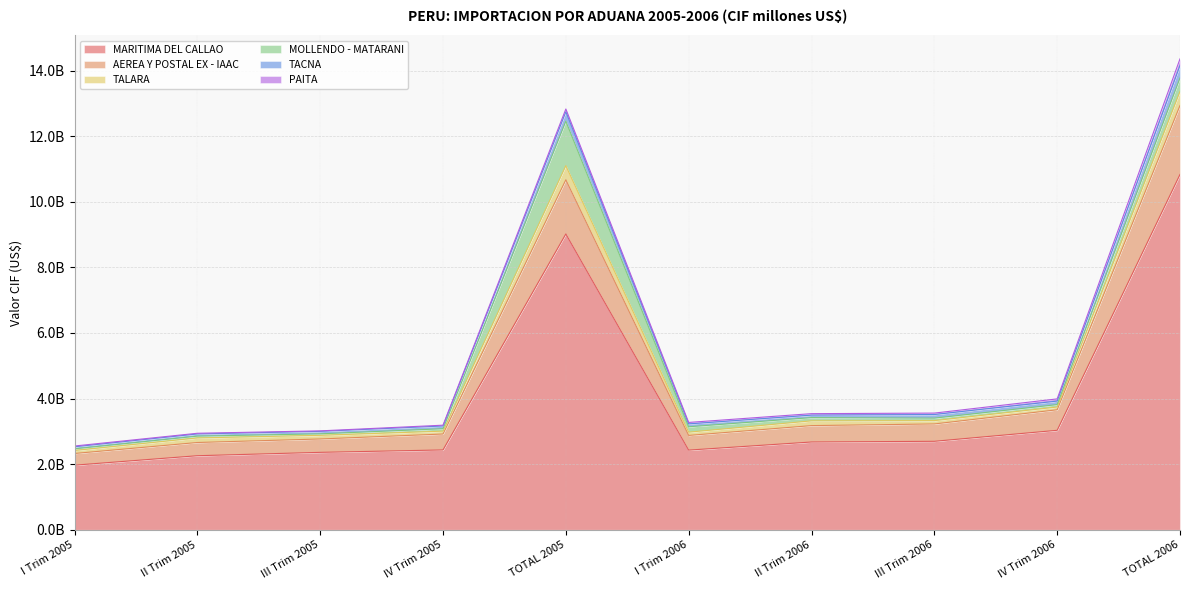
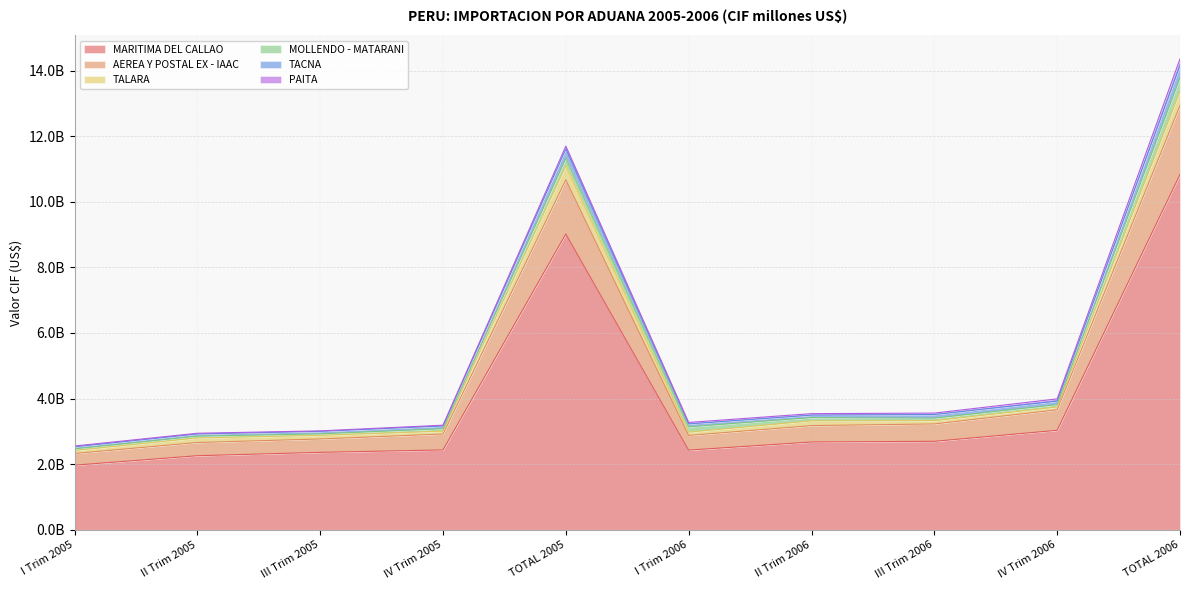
  {
    "MOLLENDO - MATARANI": {
-     "TOTAL 2005": 1400000000,
+     "TOTAL 2005": 200000000,
      "I Trim 2006": 200000000,
      "TOTAL 2006": 400000000
    },
    "TACNA": {
      "TOTAL 2005": 300000000,
      "TOTAL 2006": 400000000
    },
    "PAITA": {
      "TOTAL 2005": 100000000,
      "TOTAL 2006": 200000000
    }
  }
